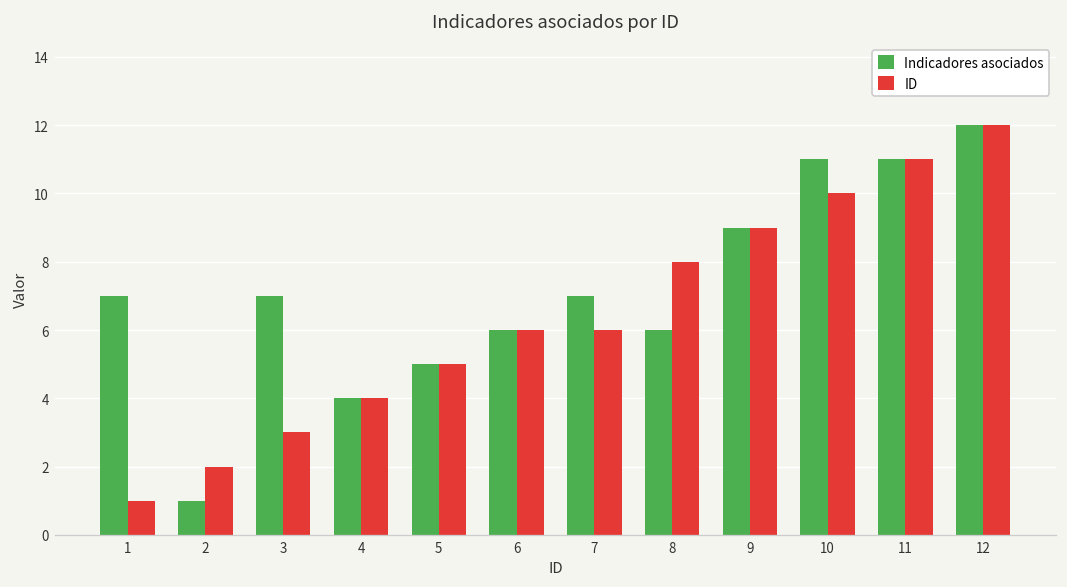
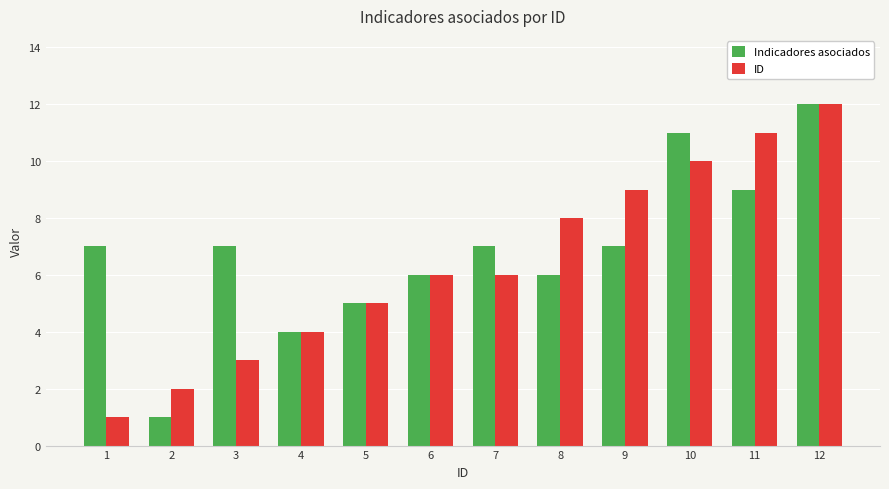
  {
    "Indicadores asociados": {
      "1": 7,
      "2": 1,
      "3": 7,
      "4": 4,
      "5": 5,
      "6": 6,
      "7": 7,
      "8": 6,
-     "9": 9,
+     "9": 7,
      "10": 11,
-     "11": 11,
+     "11": 9,
      "12": 12
    },
    "ID": {
      "1": 1,
      "2": 2,
      "3": 3,
      "4": 4,
      "5": 5,
      "6": 6,
      "7": 6,
      "8": 8,
      "9": 9,
      "10": 10,
      "11": 11,
      "12": 12
    }
  }
